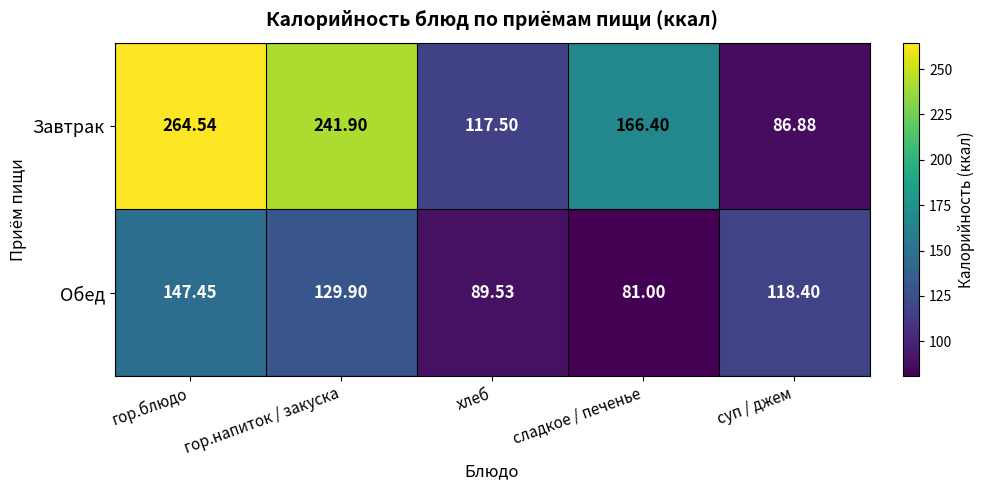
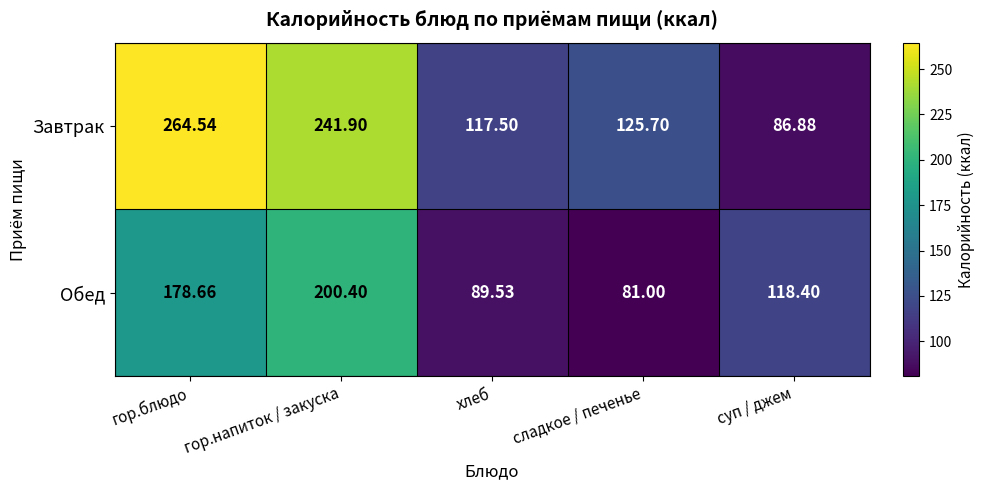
  {
    "Завтрак": {
      "гор.блюдо": 264.54,
      "гор.напиток / закуска": 241.90,
      "хлеб": 117.50,
-     "сладкое / печенье": 166.40,
+     "сладкое / печенье": 125.70,
      "суп / джем": 86.88
    },
    "Обед": {
-     "гор.блюдо": 147.45,
-     "гор.напиток / закуска": 129.90,
+     "гор.блюдо": 178.66,
+     "гор.напиток / закуска": 200.40,
      "хлеб": 89.53,
      "сладкое / печенье": 81.00,
      "суп / джем": 118.40
    }
  }
